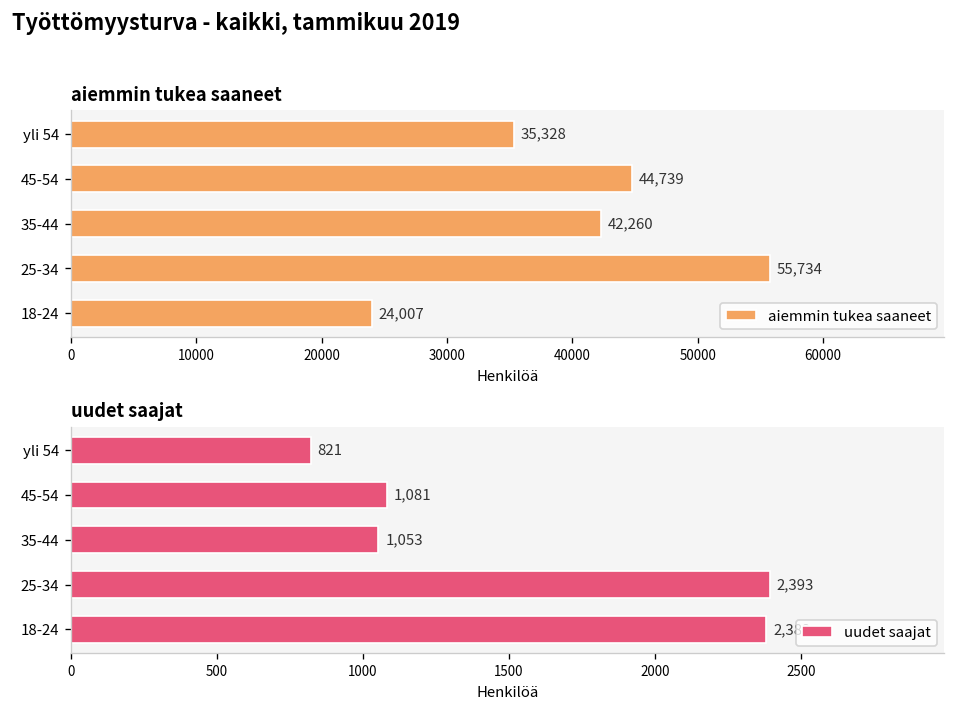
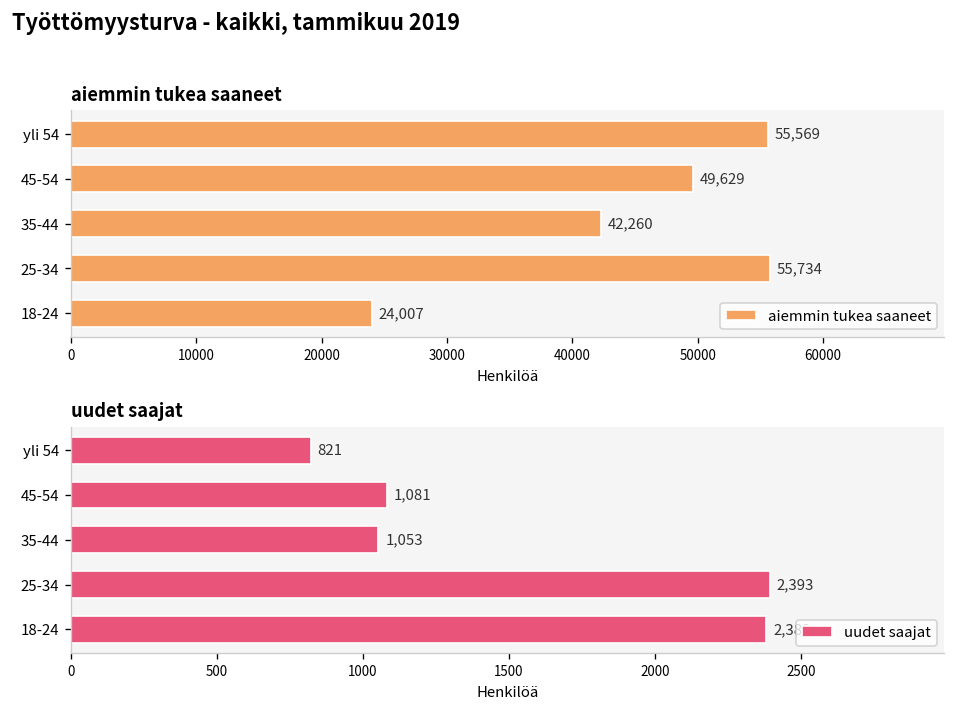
  {
    "aiemmin tukea saaneet": {
-     "yli 54": "35,328",
-     "45-54": "44,739",
+     "yli 54": "55,569",
+     "45-54": "49,629",
      "35-44": "42,260",
      "25-34": "55,734",
      "18-24": "24,007"
    },
    "uudet saajat": {
      "yli 54": "821",
      "45-54": "1,081",
      "35-44": "1,053",
      "25-34": "2,393"
    }
  }
